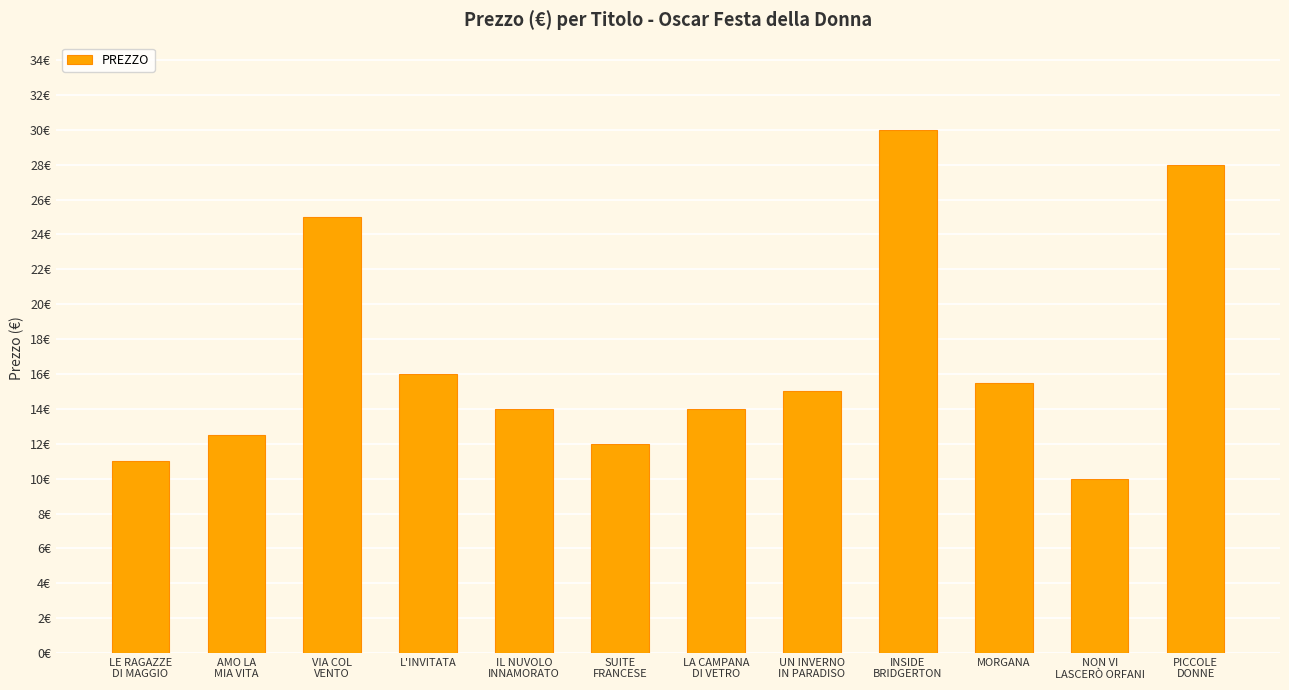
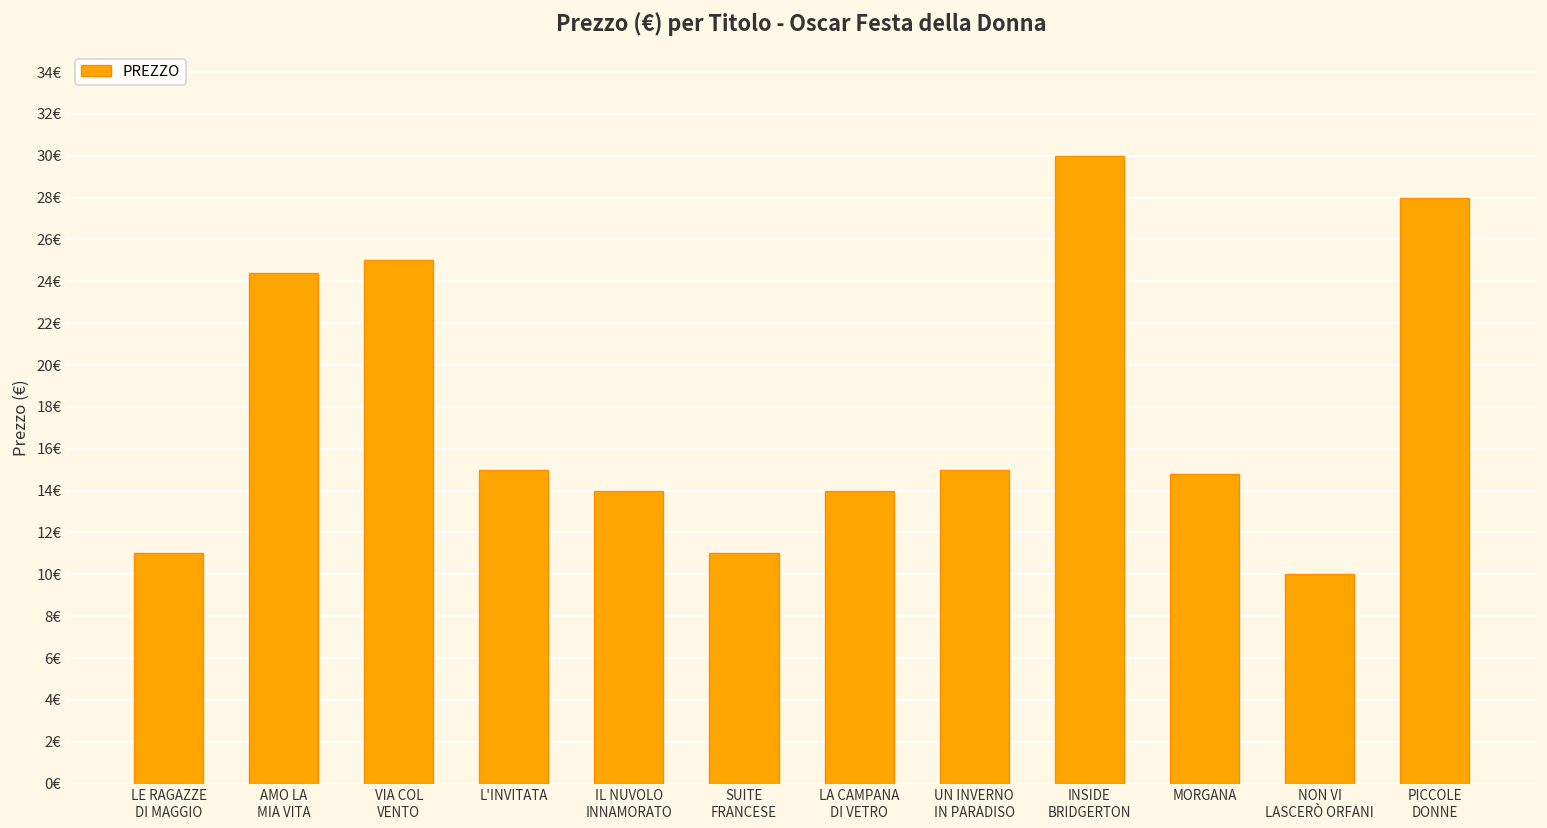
  {
    "LE RAGAZZE DI MAGGIO": "11.0€",
-   "AMO LA MIA VITA": "12.5€",
+   "AMO LA MIA VITA": "24.4€",
    "VIA COL VENTO": "25.0€",
-   "L'INVITATA": "16€",
+   "L'INVITATA": "15€",
    "IL NUVOLO INNAMORATO": "14.0€",
-   "SUITE FRANCESE": "12€",
+   "SUITE FRANCESE": "11€",
    "LA CAMPANA DI VETRO": "14.0€",
    "UN INVERNO IN PARADISO": "15.0€",
    "INSIDE BRIDGERTON": "30.0€",
-   "MORGANA": "15.5€",
+   "MORGANA": "14.8€",
    "NON VI LASCERÒ ORFANI": "10.0€",
    "PICCOLE DONNE": "28.0€"
  }
